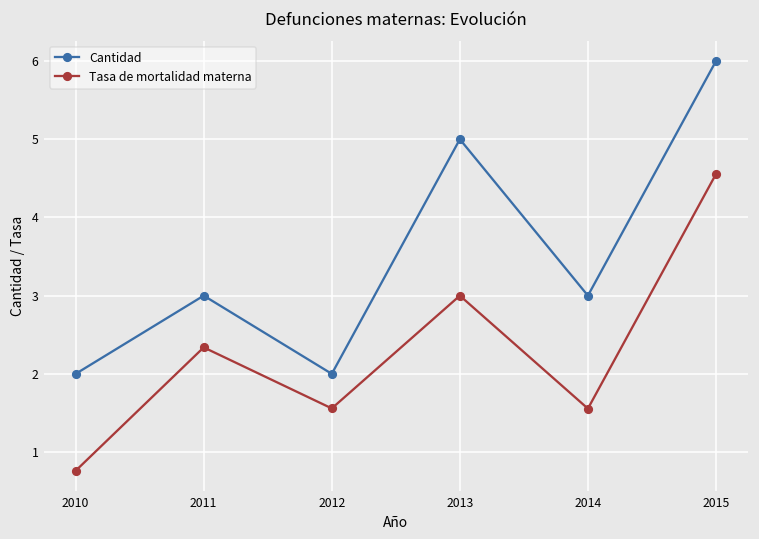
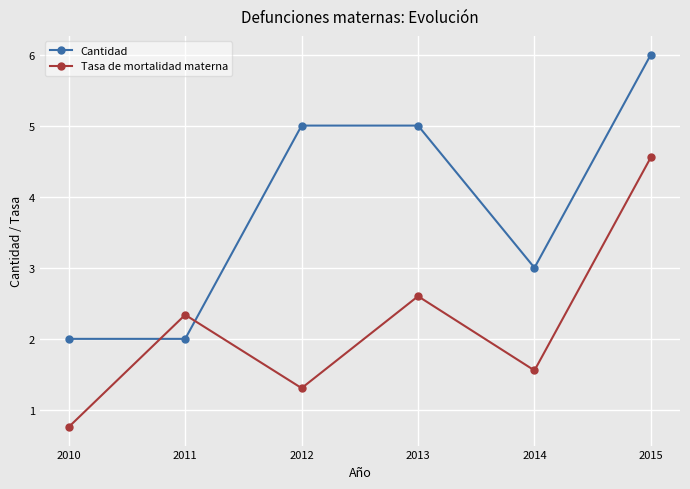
  {
    "Cantidad": {
      "2010": 2,
-     "2011": 3,
-     "2012": 2,
+     "2011": 2,
+     "2012": 5,
      "2013": 5,
      "2014": 3,
      "2015": 6
    },
    "Tasa de mortalidad materna": {
      "2010": 0.8,
      "2011": 2.3,
-     "2012": 1.6,
-     "2013": 3.0,
+     "2012": 1.3,
+     "2013": 2.6,
      "2014": 1.6,
      "2015": 4.6
    }
  }
